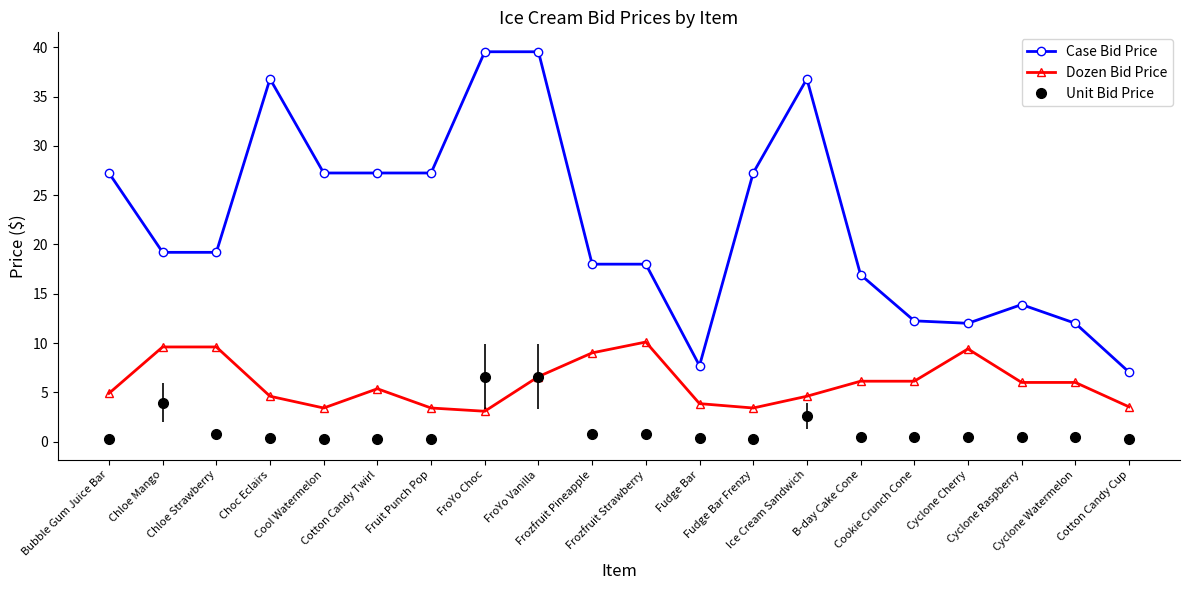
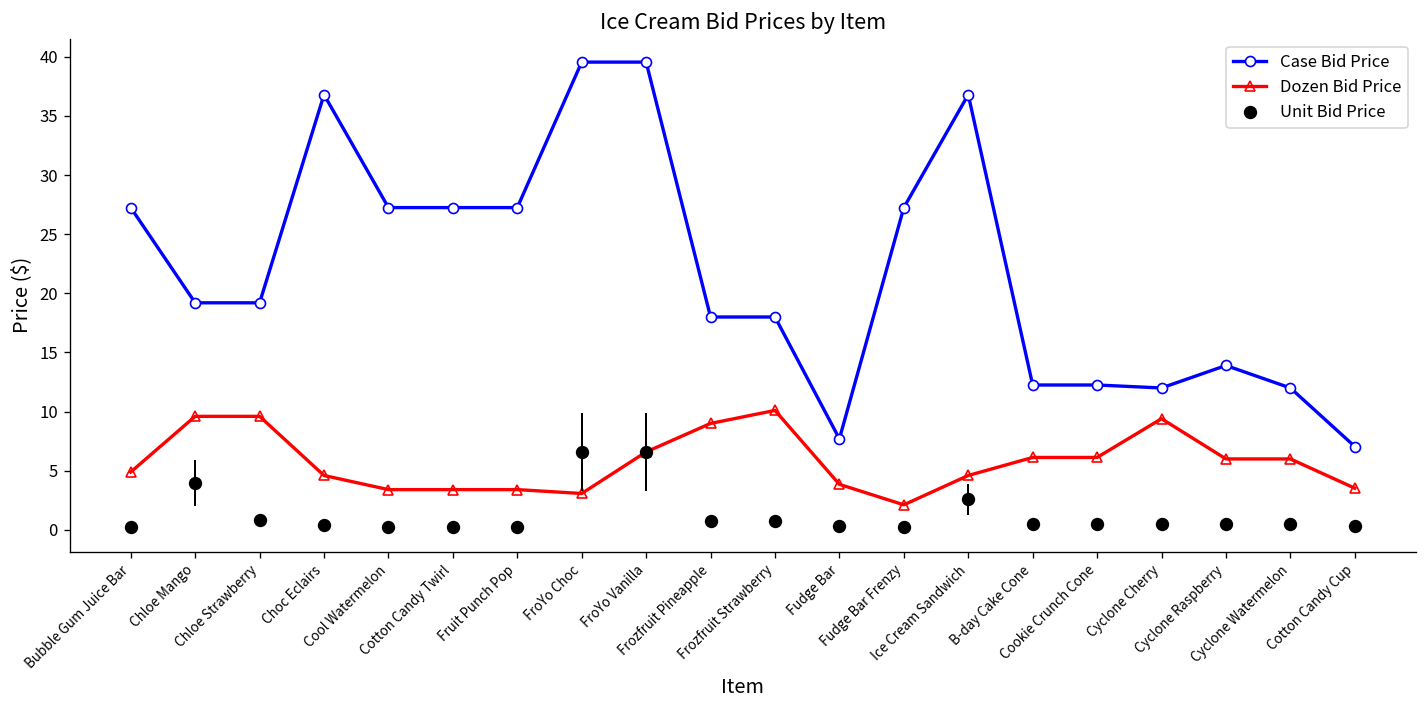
  {
    "Case Bid Price": {
      "Bubble Gum Juice Bar": 27,
      "Chloe Mango": 19,
      "Chloe Strawberry": 19,
      "Choc Eclairs": 37,
      "Cool Watermelon": 27,
      "Cotton Candy Twirl": 27,
      "Fruit Punch Pop": 27,
      "FroYo Choc": 40,
      "FroYo Vanilla": 40,
      "Frozfruit Pineapple": 18,
      "Frozfruit Strawberry": 18,
      "Fudge Bar": 8,
      "Fudge Bar Frenzy": 27,
      "Ice Cream Sandwich": 37,
-     "B-day Cake Cone": 17,
+     "B-day Cake Cone": 12,
      "Cookie Crunch Cone": 12,
      "Cyclone Cherry": 12,
      "Cyclone Raspberry": 14,
      "Cyclone Watermelon": 12,
      "Cotton Candy Cup": 7
    },
    "Dozen Bid Price": {
      "Bubble Gum Juice Bar": 5,
      "Chloe Mango": 10,
      "Chloe Strawberry": 10,
      "Choc Eclairs": 5,
      "Cool Watermelon": 3,
-     "Cotton Candy Twirl": 5,
+     "Cotton Candy Twirl": 3,
      "Fruit Punch Pop": 3,
      "FroYo Choc": 3,
      "Frozfruit Pineapple": 9,
      "Frozfruit Strawberry": 10,
      "Fudge Bar": 4,
-     "Fudge Bar Frenzy": 3,
+     "Fudge Bar Frenzy": 2,
      "Ice Cream Sandwich": 5,
      "B-day Cake Cone": 6,
      "Cookie Crunch Cone": 6,
      "Cyclone Cherry": 9,
      "Cyclone Raspberry": 6,
      "Cyclone Watermelon": 6,
      "Cotton Candy Cup": 4
    },
    "Unit Bid Price": {
      "Bubble Gum Juice Bar": 0,
      "Chloe Mango": 4,
      "Chloe Strawberry": 1,
      "Choc Eclairs": 0,
      "Cool Watermelon": 0,
      "Cotton Candy Twirl": 0,
      "Fruit Punch Pop": 0,
      "FroYo Choc": 7,
      "Frozfruit Pineapple": 1,
      "Frozfruit Strawberry": 1,
      "Fudge Bar": 0,
      "Fudge Bar Frenzy": 0,
      "Ice Cream Sandwich": 3,
      "B-day Cake Cone": 1,
      "Cookie Crunch Cone": 1,
      "Cyclone Cherry": 1,
      "Cyclone Raspberry": 1,
      "Cyclone Watermelon": 1,
      "Cotton Candy Cup": 0
    }
  }
